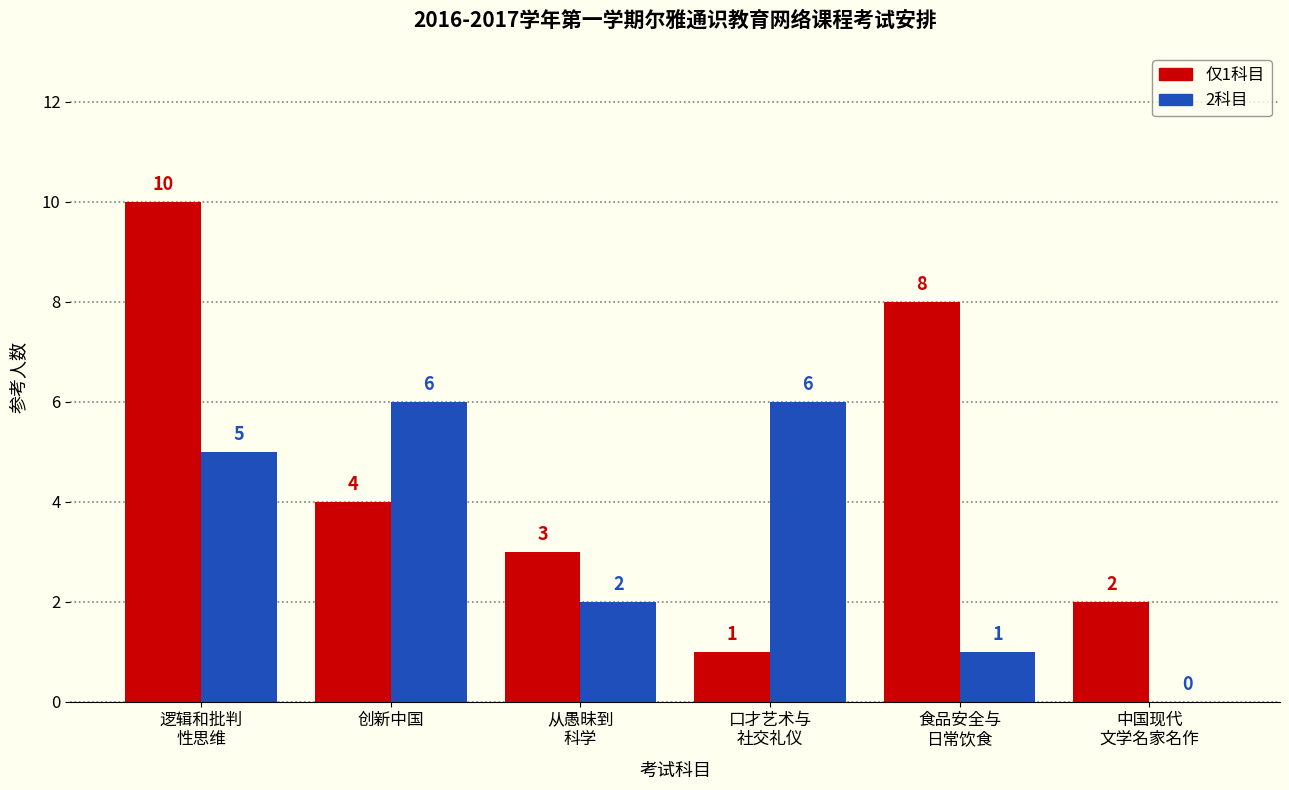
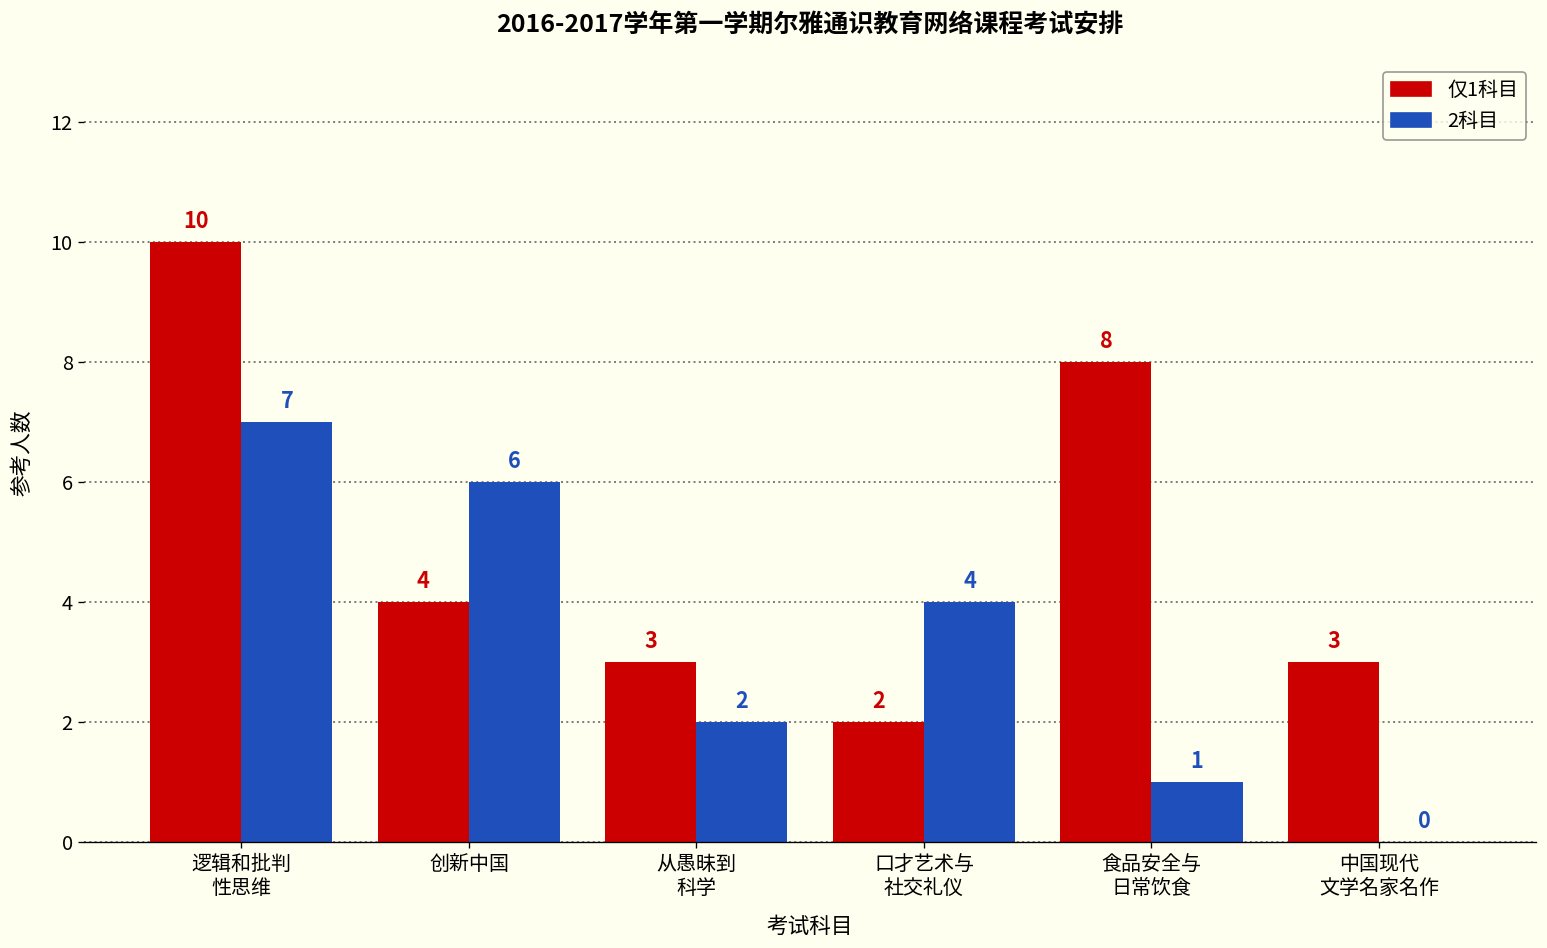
  {
    "仅1科目": {
      "逻辑和批判 性思维": 10,
      "创新中国": 4,
      "从愚昧到 科学": 3,
-     "口才艺术与 社交礼仪": 1,
+     "口才艺术与 社交礼仪": 2,
      "食品安全与 日常饮食": 8,
-     "中国现代 文学名家名作": 2
+     "中国现代 文学名家名作": 3
    },
    "2科目": {
-     "逻辑和批判 性思维": 5,
+     "逻辑和批判 性思维": 7,
      "创新中国": 6,
      "从愚昧到 科学": 2,
-     "口才艺术与 社交礼仪": 6,
+     "口才艺术与 社交礼仪": 4,
      "食品安全与 日常饮食": 1,
      "中国现代 文学名家名作": 0
    }
  }
